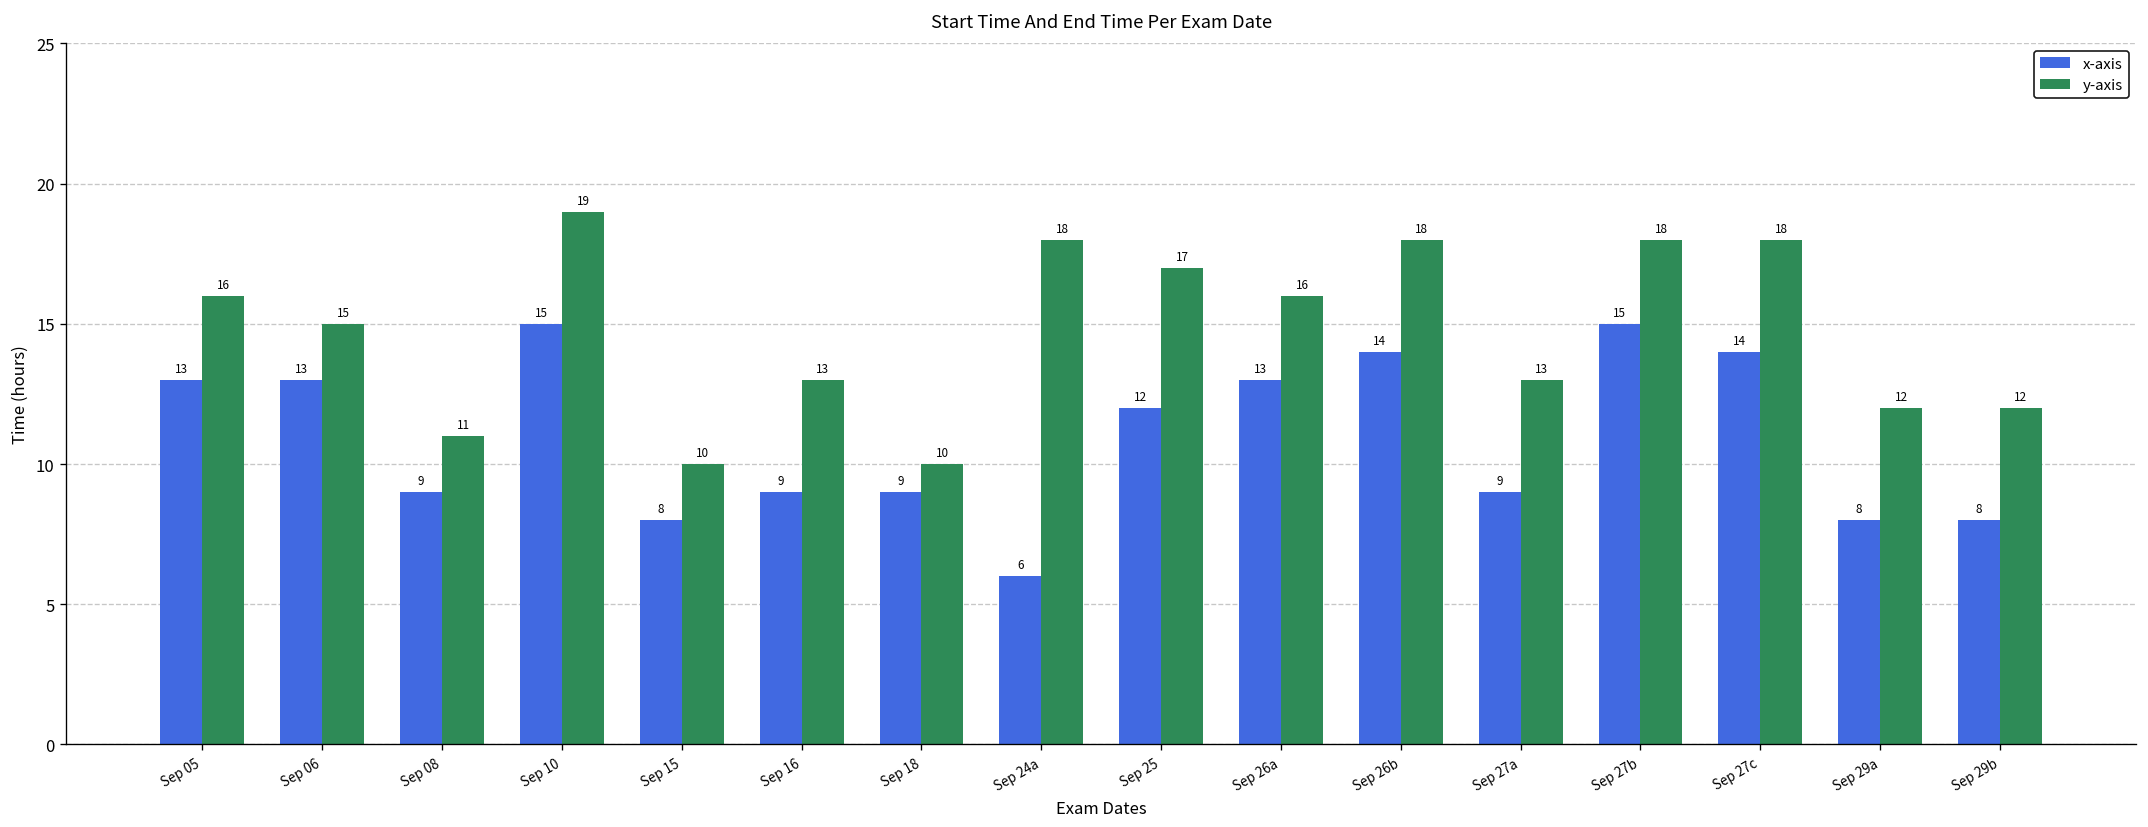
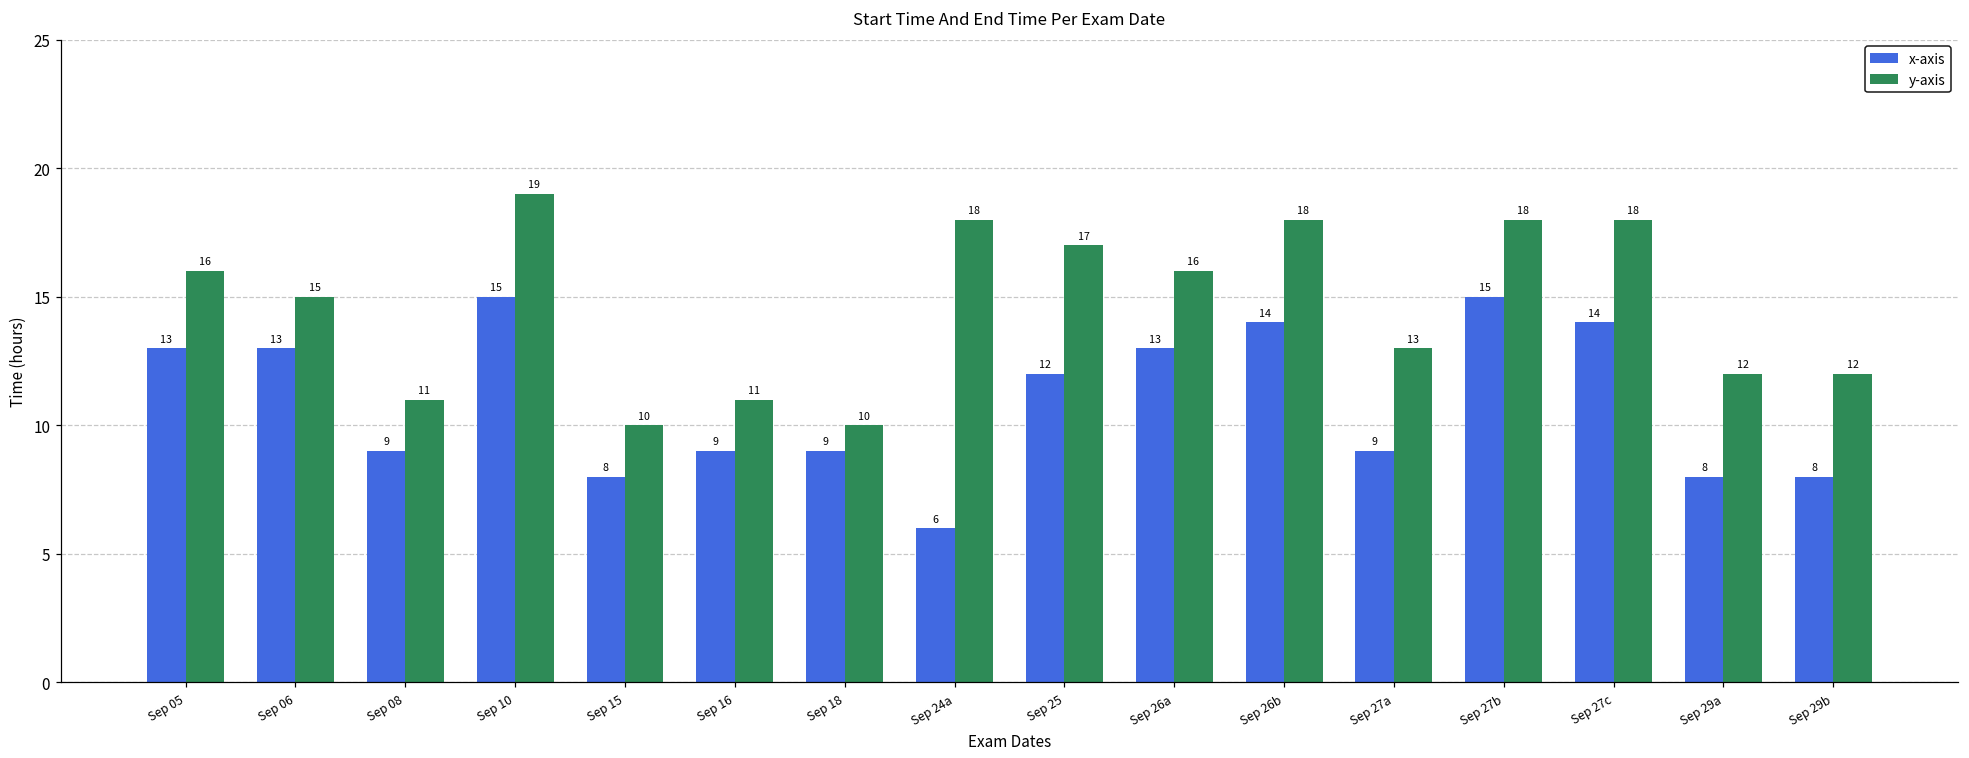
  {
    "x-axis": {
      "Sep 05": 13,
      "Sep 06": 13,
      "Sep 08": 9,
      "Sep 10": 15,
      "Sep 15": 8,
      "Sep 16": 9,
      "Sep 18": 9,
      "Sep 24a": 6,
      "Sep 25": 12,
      "Sep 26a": 13,
      "Sep 26b": 14,
      "Sep 27a": 9,
      "Sep 27b": 15,
      "Sep 27c": 14,
      "Sep 29a": 8,
      "Sep 29b": 8
    },
    "y-axis": {
      "Sep 05": 16,
      "Sep 06": 15,
      "Sep 08": 11,
      "Sep 10": 19,
      "Sep 15": 10,
-     "Sep 16": 13,
+     "Sep 16": 11,
      "Sep 18": 10,
      "Sep 24a": 18,
      "Sep 25": 17,
      "Sep 26a": 16,
      "Sep 26b": 18,
      "Sep 27a": 13,
      "Sep 27b": 18,
      "Sep 27c": 18,
      "Sep 29a": 12,
      "Sep 29b": 12
    }
  }
